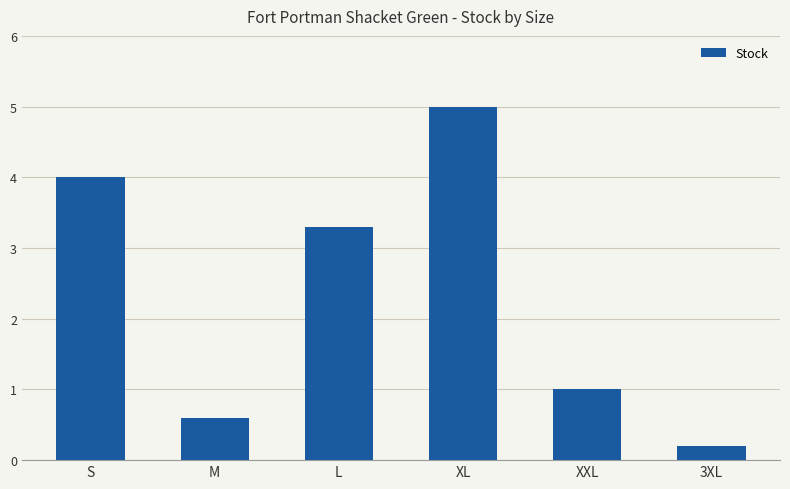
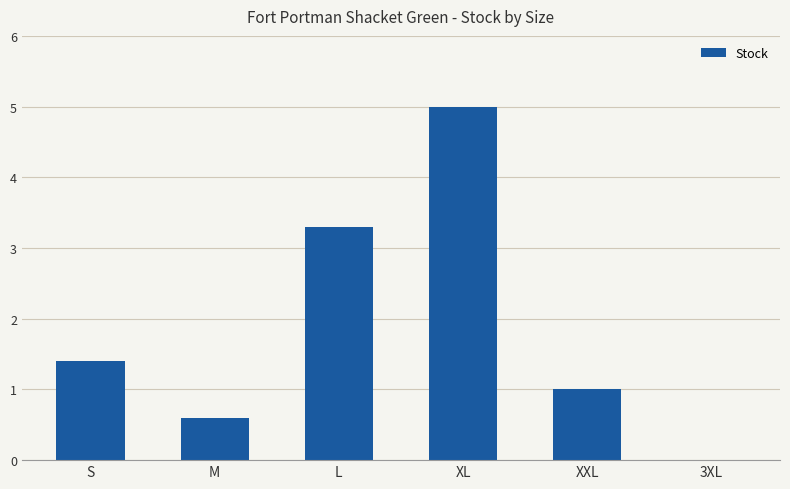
  {
-   "S": 4.0,
+   "S": 1.4,
    "M": 0.6,
    "L": 3.3,
    "XL": 5.0,
    "XXL": 1.0,
-   "3XL": 0.2
+   "3XL": 0.0
  }
